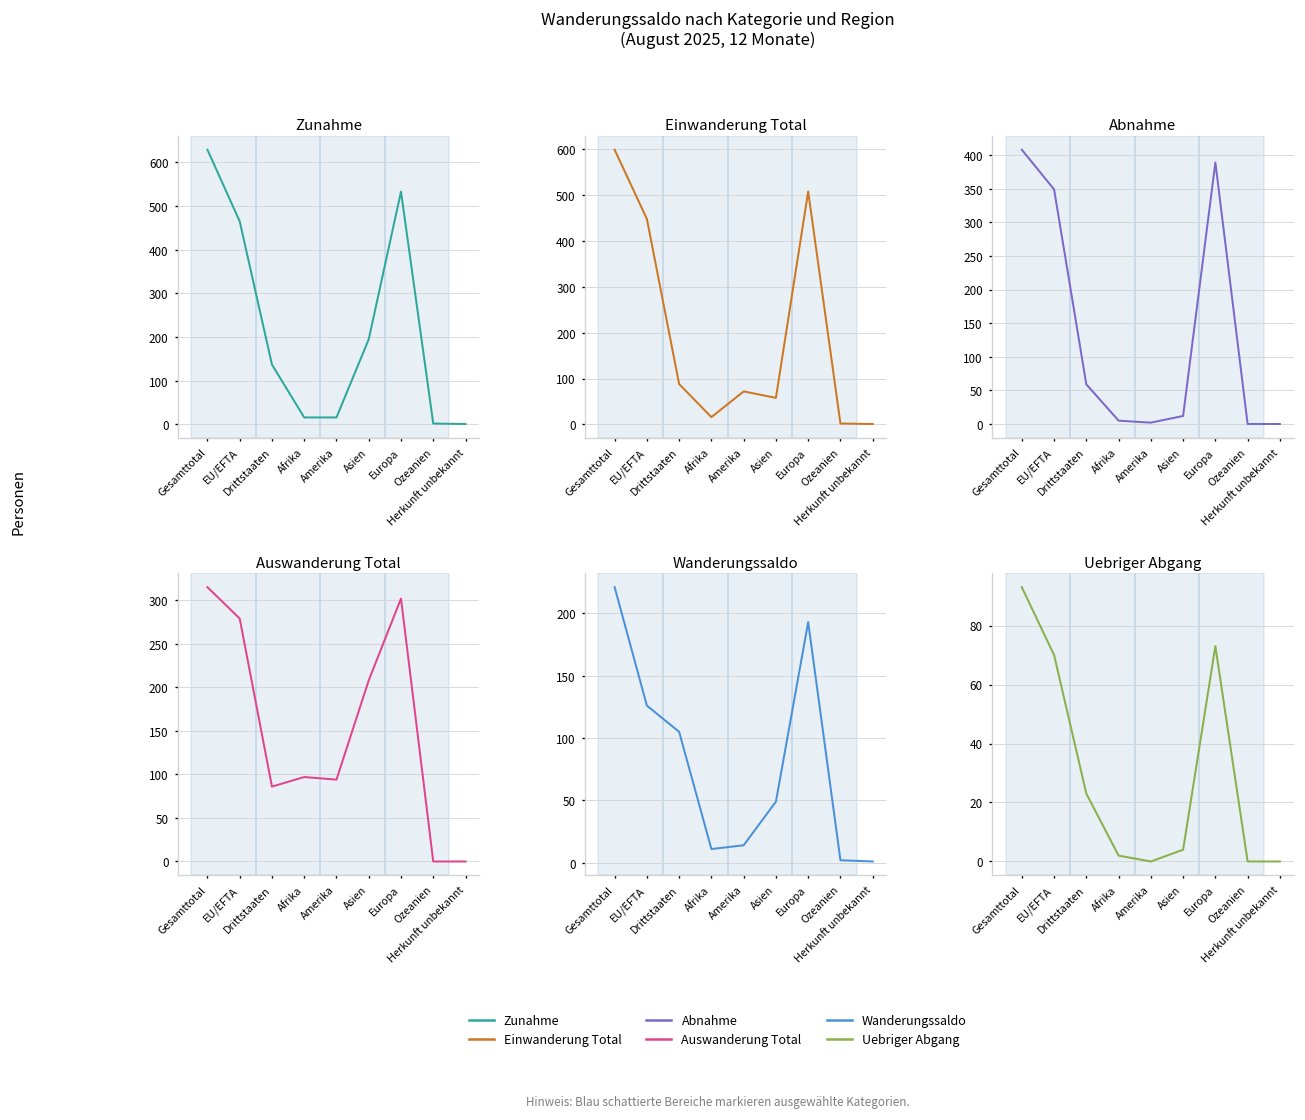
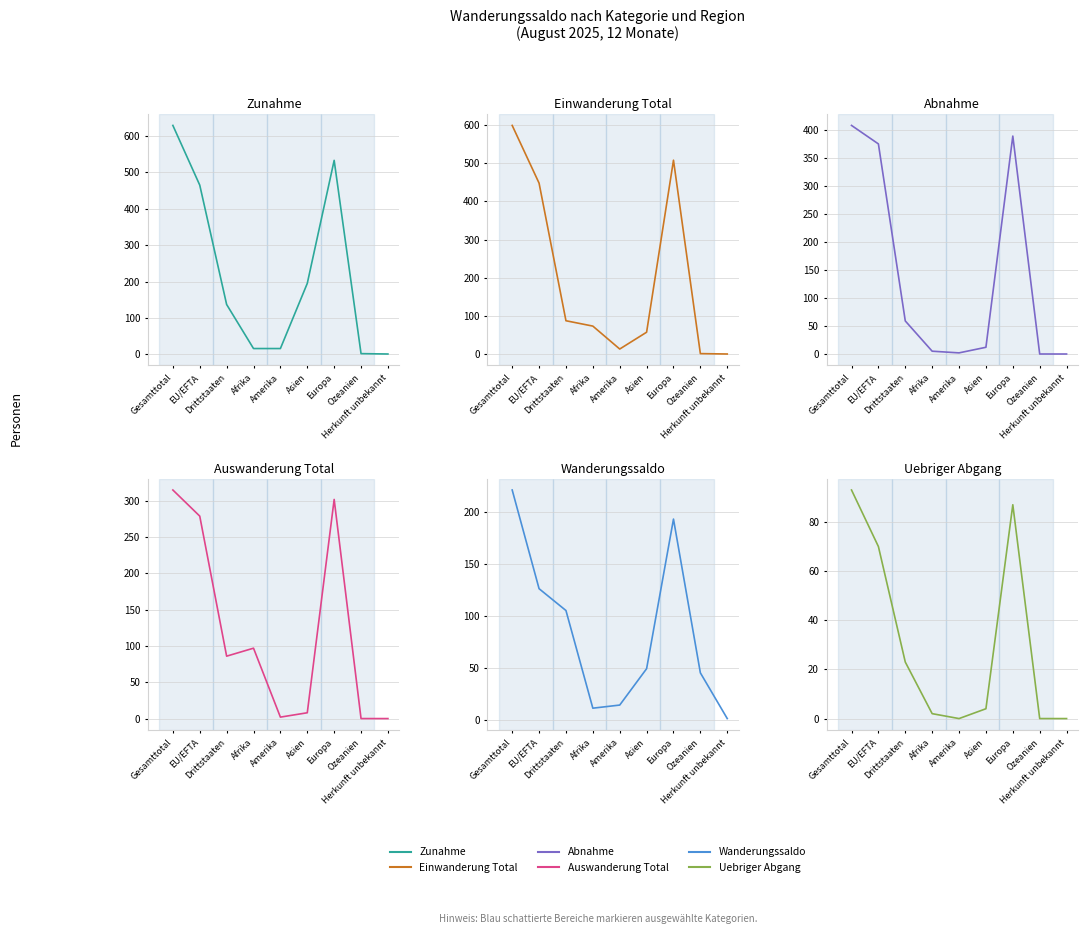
  {
    "Zunahme": {
      "Gesamttotal": 630,
      "EU/EFTA": 470,
      "Drittstaaten": 140,
      "Afrika": 20,
      "Amerika": 20,
      "Asien": 200,
      "Europa": 530,
      "Ozeanien": 0,
      "Herkunft unbekannt": 0
    },
    "Einwanderung Total": {
      "Gesamttotal": 600,
      "EU/EFTA": 450,
      "Drittstaaten": 90,
-     "Afrika": 20,
-     "Amerika": 70,
+     "Afrika": 70,
+     "Amerika": 10,
      "Asien": 60,
      "Europa": 510,
      "Ozeanien": 0,
      "Herkunft unbekannt": 0
    },
    "Abnahme": {
      "Gesamttotal": 410,
-     "EU/EFTA": 350,
+     "EU/EFTA": 380,
      "Drittstaaten": 60,
      "Afrika": 10,
      "Amerika": 0,
      "Asien": 10,
      "Europa": 390,
      "Ozeanien": 0,
      "Herkunft unbekannt": 0
    },
    "Auswanderung Total": {
      "Gesamttotal": 320,
      "EU/EFTA": 280,
      "Drittstaaten": 90,
      "Afrika": 100,
-     "Amerika": 90,
-     "Asien": 210,
+     "Amerika": 0,
+     "Asien": 10,
      "Europa": 300,
      "Ozeanien": 0,
      "Herkunft unbekannt": 0
    },
    "Wanderungssaldo": {
      "Gesamttotal": 221,
      "EU/EFTA": 126,
      "Drittstaaten": 105,
      "Afrika": 11,
      "Amerika": 14,
      "Asien": 49,
      "Europa": 193,
-     "Ozeanien": 2,
+     "Ozeanien": 45,
      "Herkunft unbekannt": 1
    },
    "Uebriger Abgang": {
      "Gesamttotal": 93,
      "EU/EFTA": 70,
      "Drittstaaten": 23,
      "Afrika": 2,
      "Amerika": 0,
      "Asien": 4,
-     "Europa": 73,
+     "Europa": 87,
      "Ozeanien": 0,
      "Herkunft unbekannt": 0
    }
  }
